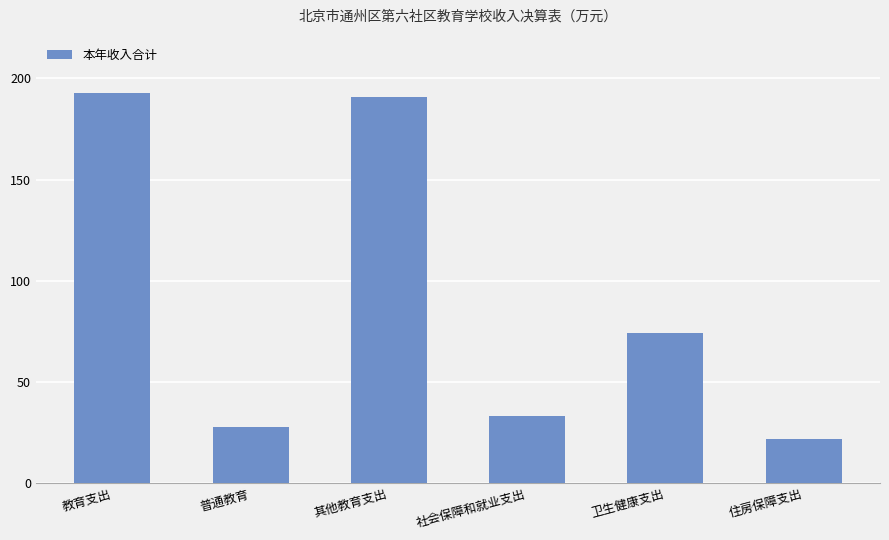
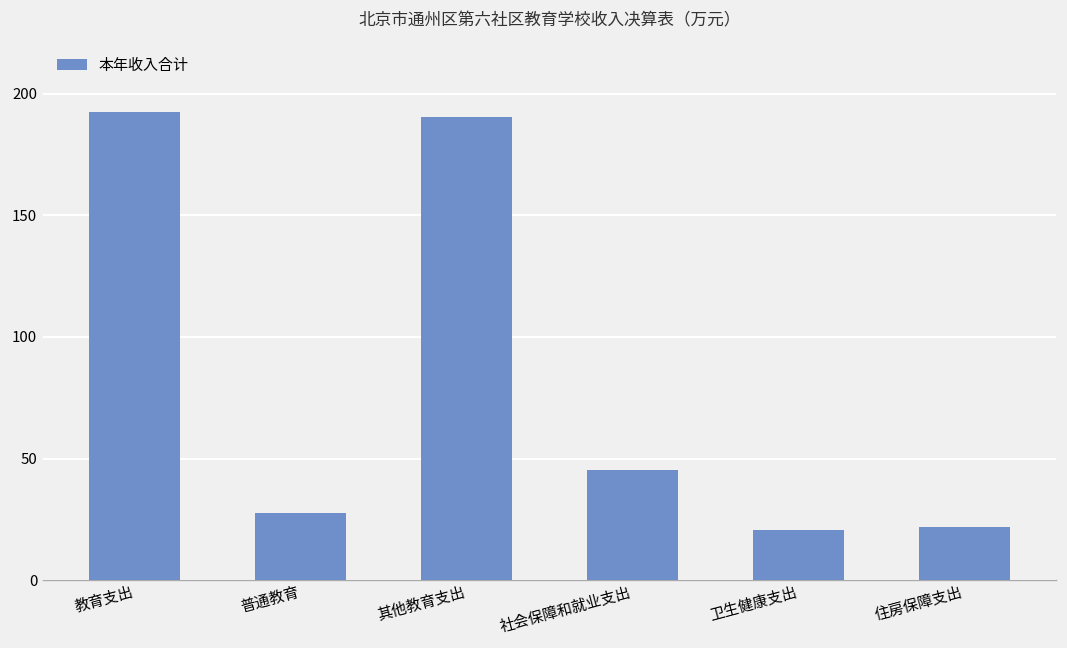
  {
    "教育支出": 193,
    "普通教育": 28,
    "其他教育支出": 191,
-   "社会保障和就业支出": 33,
-   "卫生健康支出": 74,
+   "社会保障和就业支出": 45,
+   "卫生健康支出": 21,
    "住房保障支出": 22
  }
